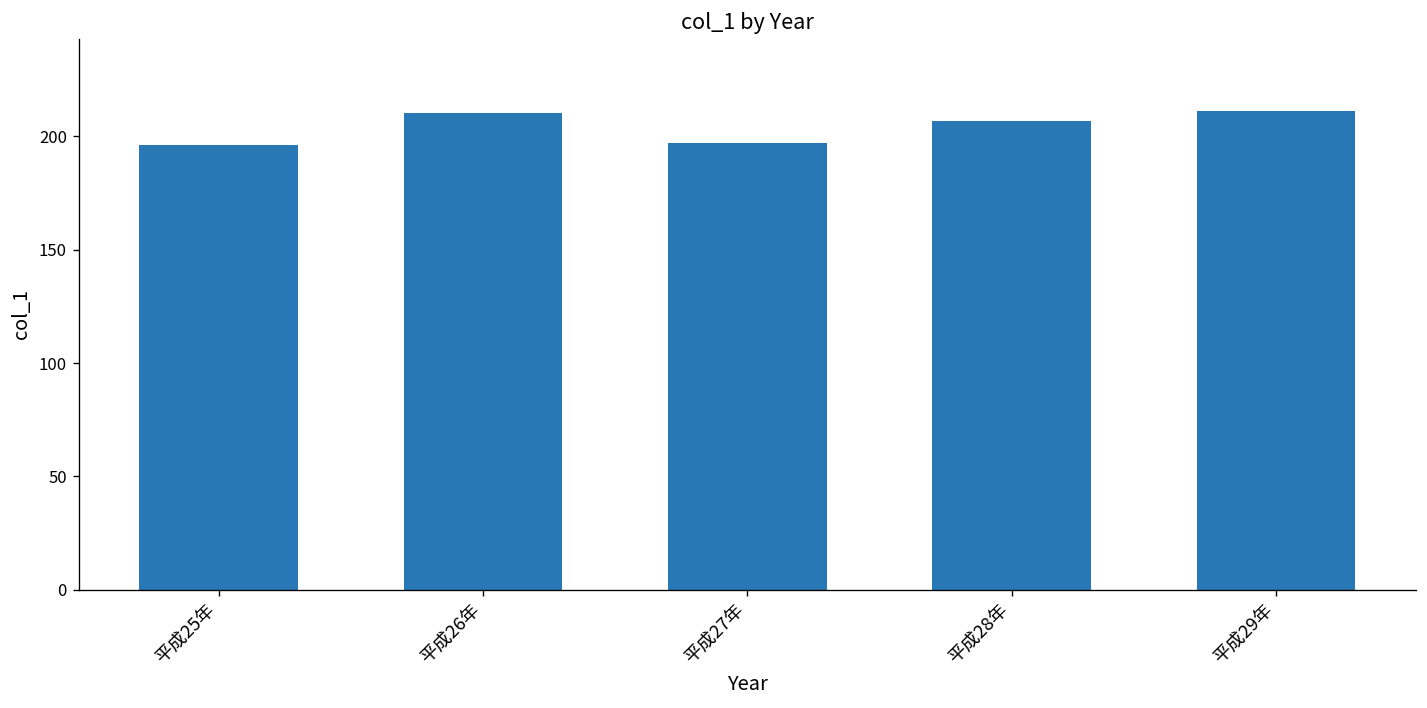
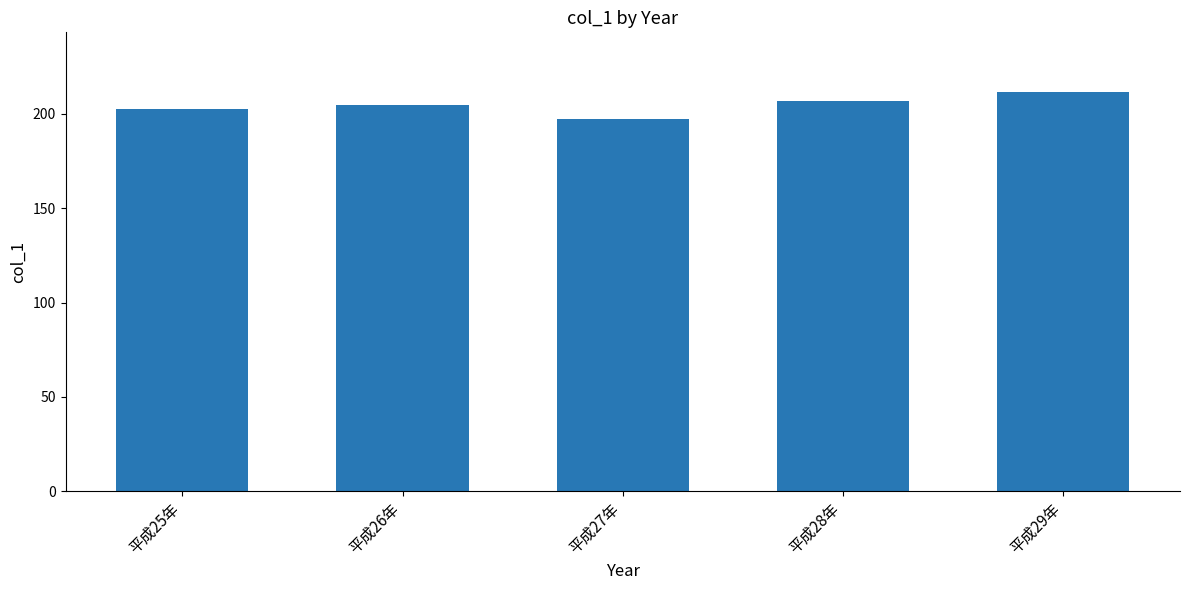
  {
-   "平成25年": 196,
-   "平成26年": 210,
+   "平成25年": 203,
+   "平成26年": 205,
    "平成27年": 197,
    "平成28年": 207,
    "平成29年": 211
  }
